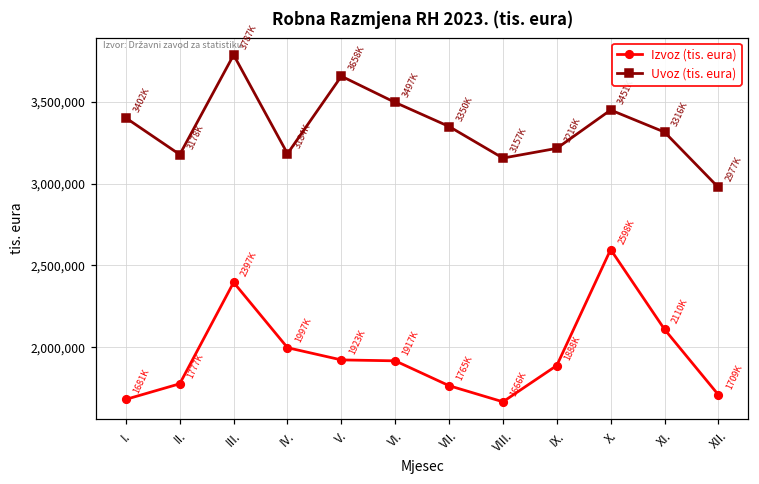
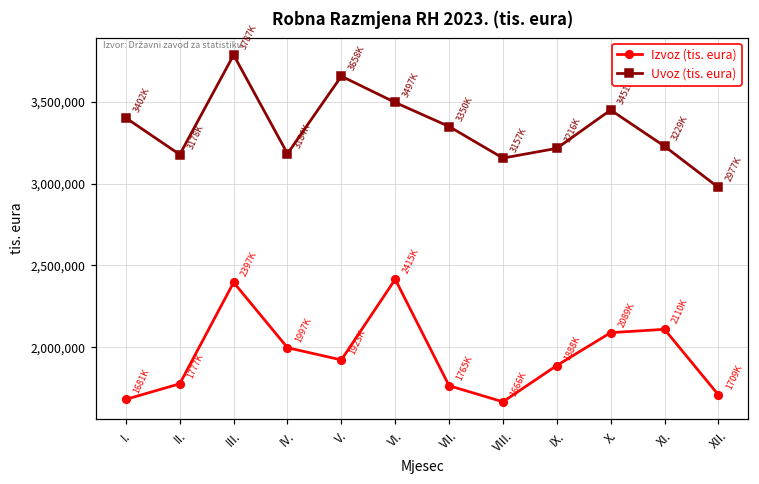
  {
    "Izvoz (tis. eura)": {
      "I.": "1681K",
      "II.": "1777K",
      "III.": "2397K",
      "IV.": "1997K",
      "V.": "1923K",
-     "VI.": "1917K",
+     "VI.": "2415K",
      "VII.": "1765K",
      "VIII.": "1666K",
      "IX.": "1888K",
-     "X.": "2598K",
+     "X.": "2089K",
      "XI.": "2110K",
      "XII.": "1709K"
    },
    "Uvoz (tis. eura)": {
      "I.": "3402K",
      "II.": "3178K",
      "III.": "3787K",
      "IV.": "3184K",
      "V.": "3658K",
      "VI.": "3497K",
      "VII.": "3350K",
      "VIII.": "3157K",
      "IX.": "3216K",
-     "XI.": "3316K",
+     "XI.": "3229K",
      "XII.": "2977K"
    }
  }
